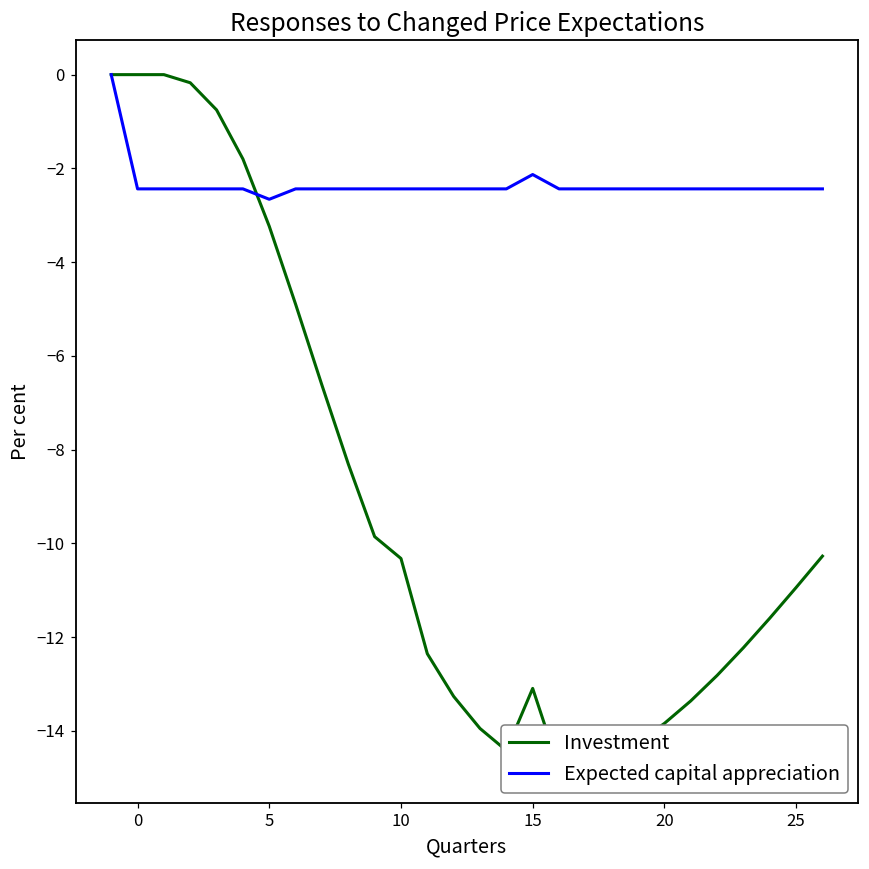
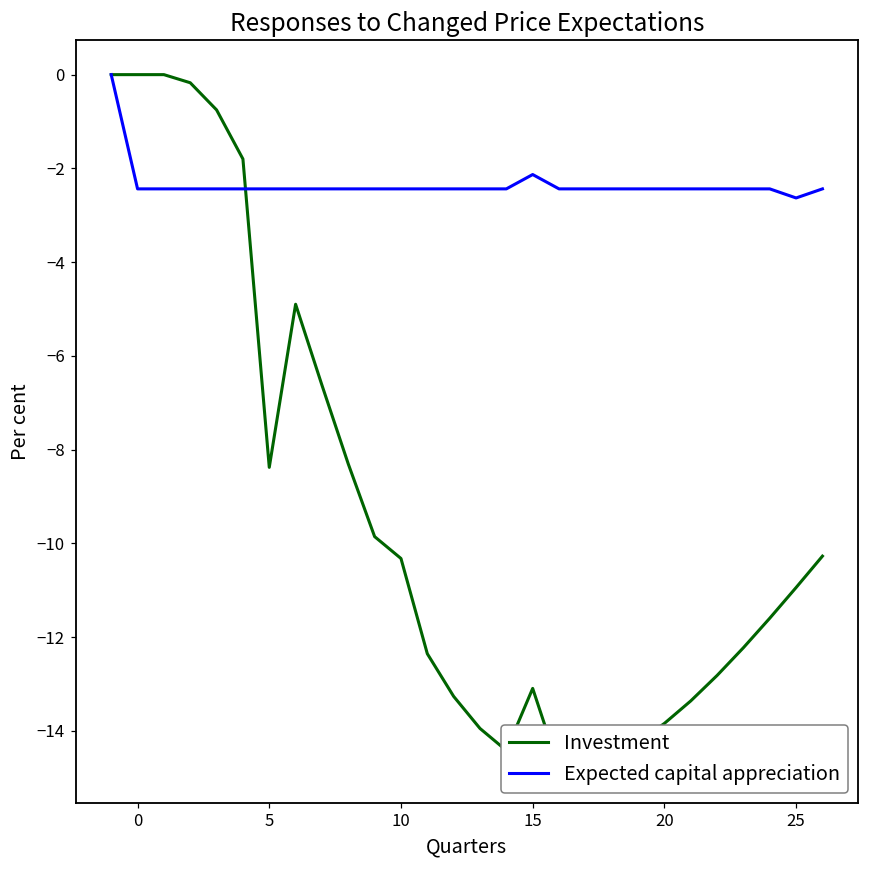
  {
    "Investment": {
      "0": 0.0,
-     "5": -3.2,
+     "5": -8.4,
      "10": -10.3,
      "15": -13.1,
      "20": -13.8,
      "25": -10.9
    },
    "Expected capital appreciation": {
      "0": -2.4,
-     "5": -2.7,
+     "5": -2.4,
      "10": -2.4,
      "15": -2.1,
      "20": -2.4,
-     "25": -2.4
+     "25": -2.6
    }
  }
